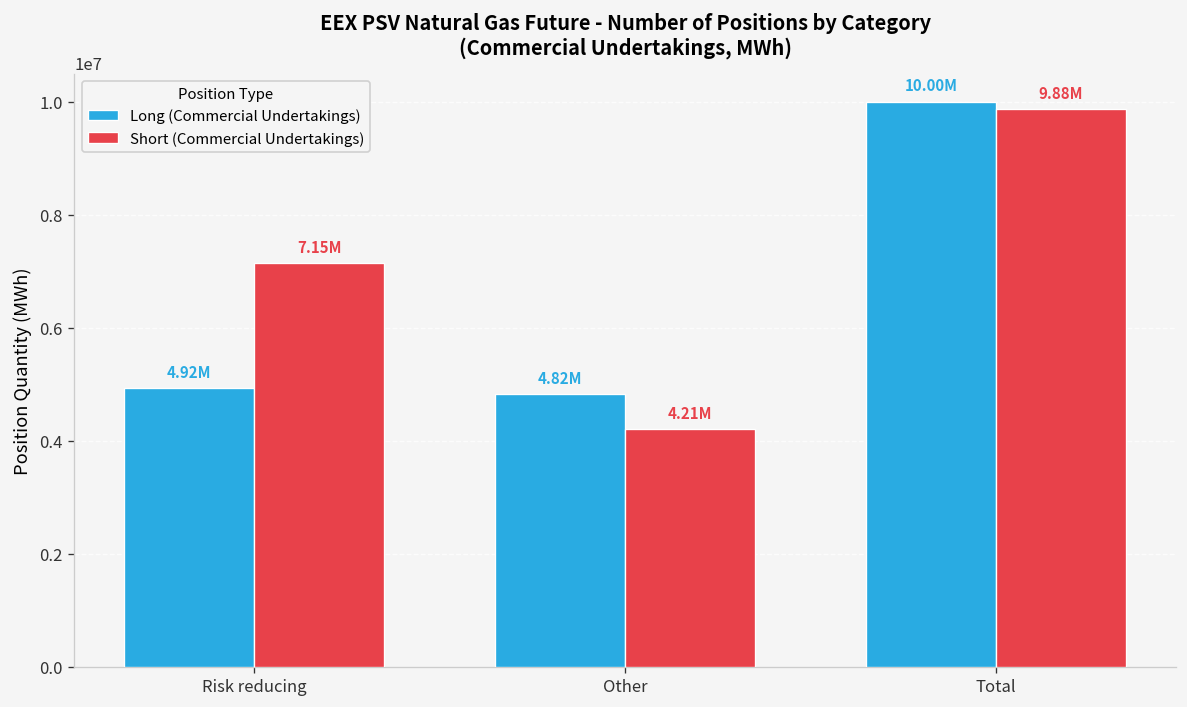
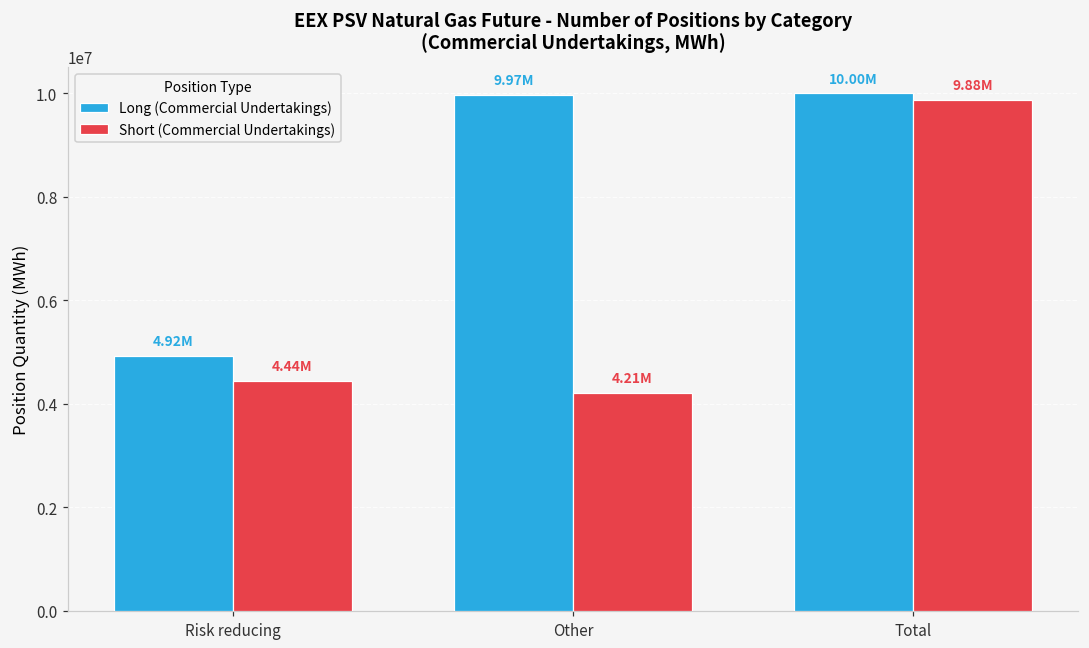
  {
    "Long (Commercial Undertakings)": {
      "Risk reducing": "4.92M",
-     "Other": "4.82M",
+     "Other": "9.97M",
      "Total": "10.00M"
    },
    "Short (Commercial Undertakings)": {
-     "Risk reducing": "7.15M",
+     "Risk reducing": "4.44M",
      "Other": "4.21M",
      "Total": "9.88M"
    }
  }
